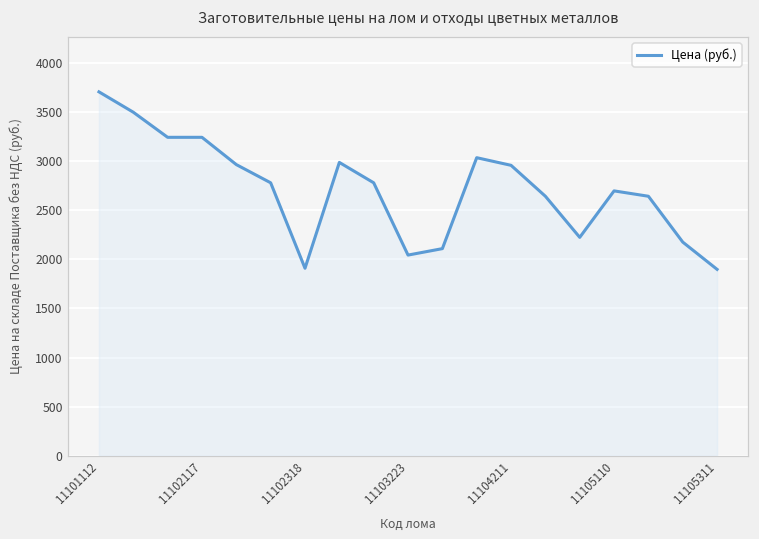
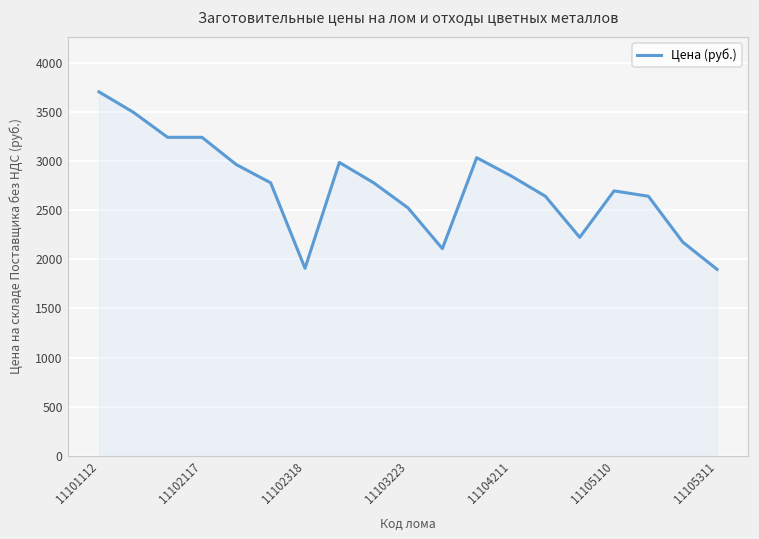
  {
    "11101112": 3700,
    "11102117": 3200,
    "11102318": 1900,
-   "11103223": 2000,
-   "11104211": 3000,
+   "11103223": 2500,
+   "11104211": 2900,
    "11105110": 2700,
    "11105311": 1900
  }
